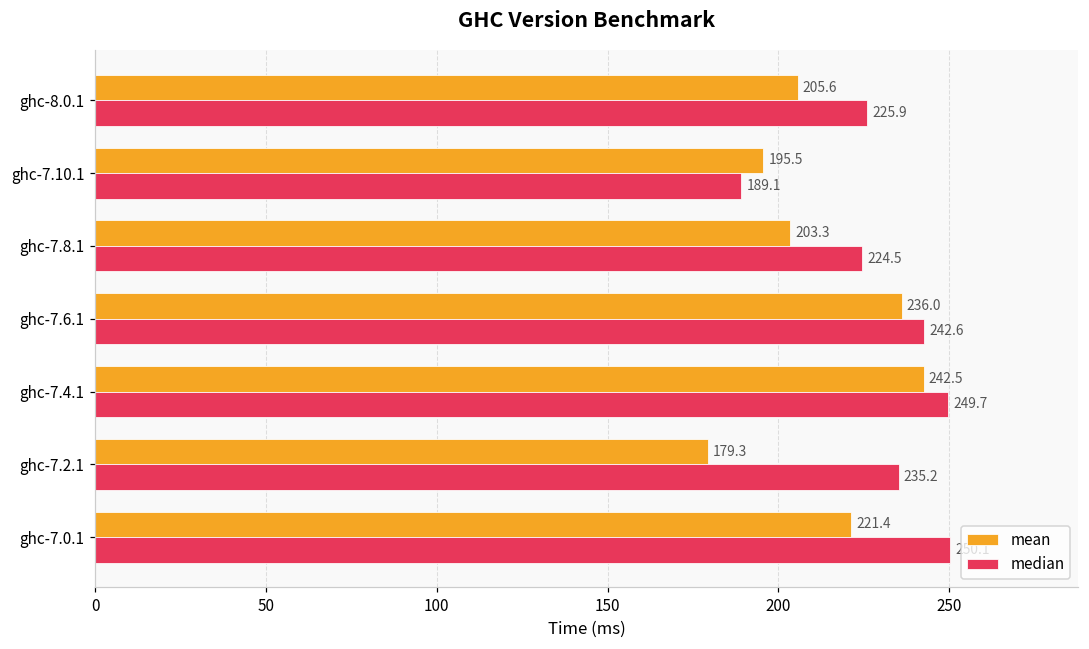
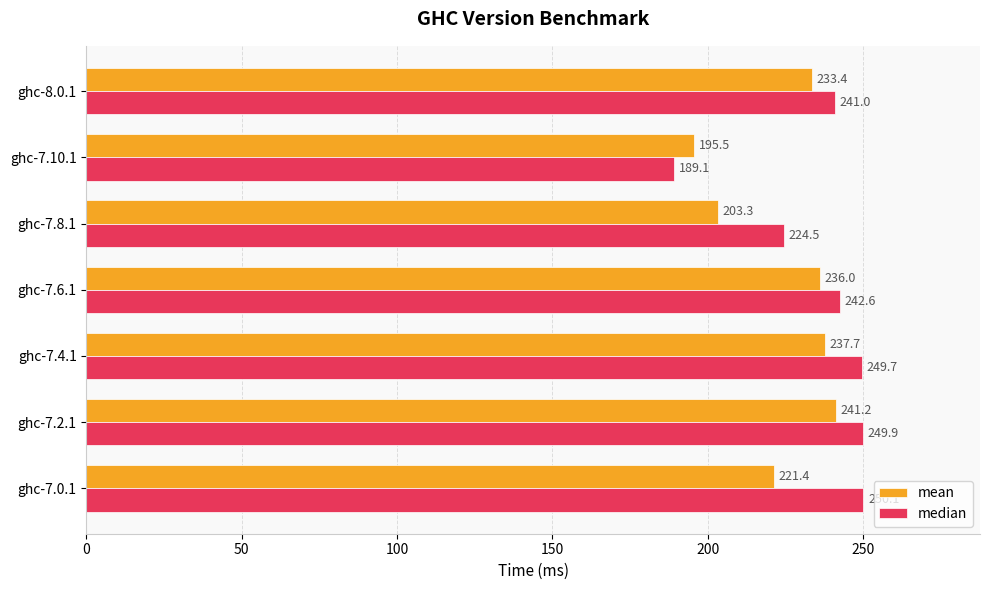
  {
    "mean": {
-     "ghc-8.0.1": 205.6,
+     "ghc-8.0.1": 233.4,
      "ghc-7.10.1": 195.5,
      "ghc-7.8.1": 203.3,
      "ghc-7.6.1": 236.0,
-     "ghc-7.4.1": 242.5,
-     "ghc-7.2.1": 179.3,
+     "ghc-7.4.1": 237.7,
+     "ghc-7.2.1": 241.2,
      "ghc-7.0.1": 221.4
    },
    "median": {
-     "ghc-8.0.1": 225.9,
+     "ghc-8.0.1": 241.0,
      "ghc-7.10.1": 189.1,
      "ghc-7.8.1": 224.5,
      "ghc-7.6.1": 242.6,
      "ghc-7.4.1": 249.7,
-     "ghc-7.2.1": 235.2
+     "ghc-7.2.1": 249.9
    }
  }
